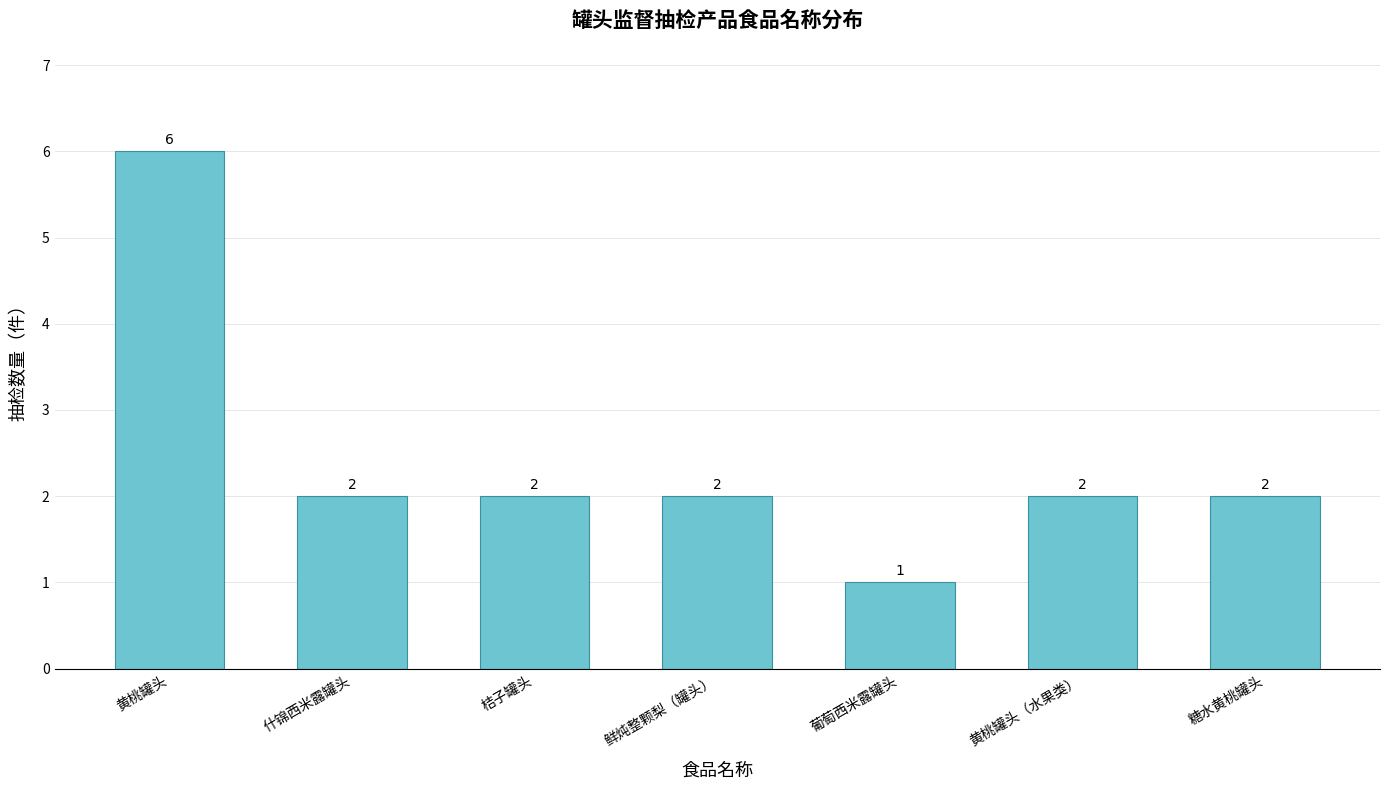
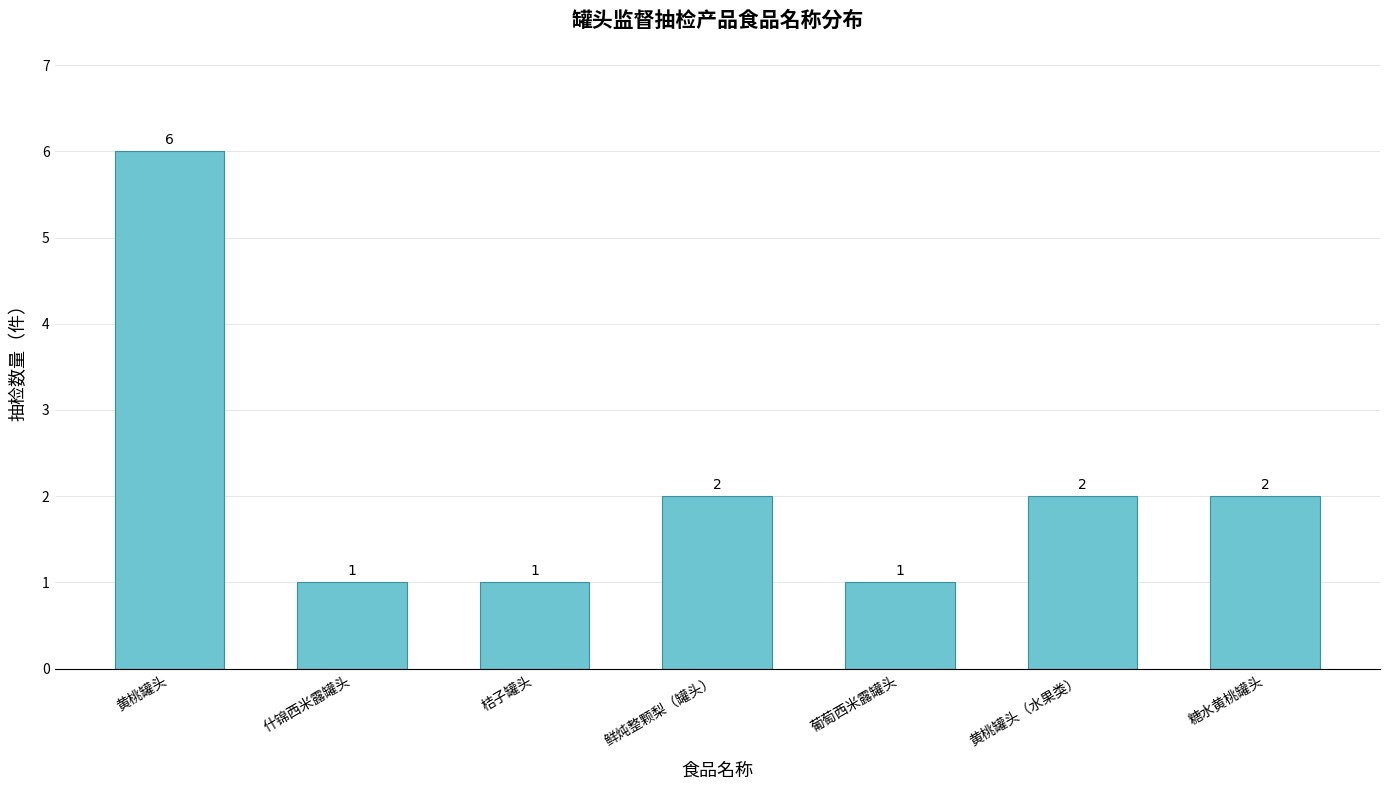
  {
    "黄桃罐头": 6,
-   "什锦西米露罐头": 2,
-   "桔子罐头": 2,
+   "什锦西米露罐头": 1,
+   "桔子罐头": 1,
    "鲜炖整颗梨（罐头）": 2,
    "葡萄西米露罐头": 1,
    "黄桃罐头（水果类）": 2,
    "糖水黄桃罐头": 2
  }
